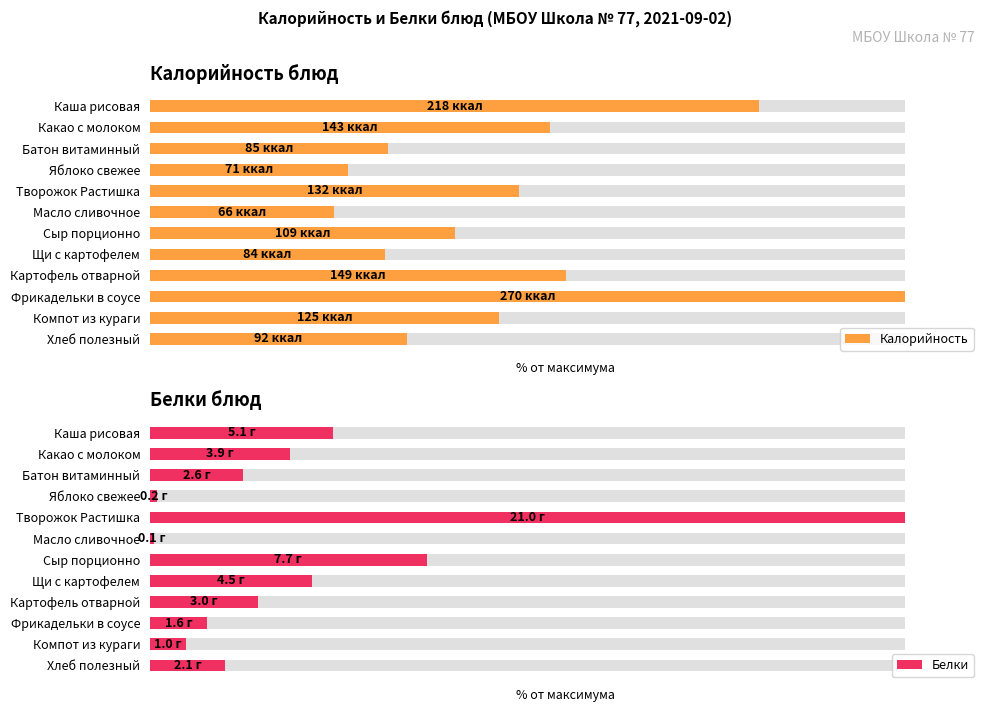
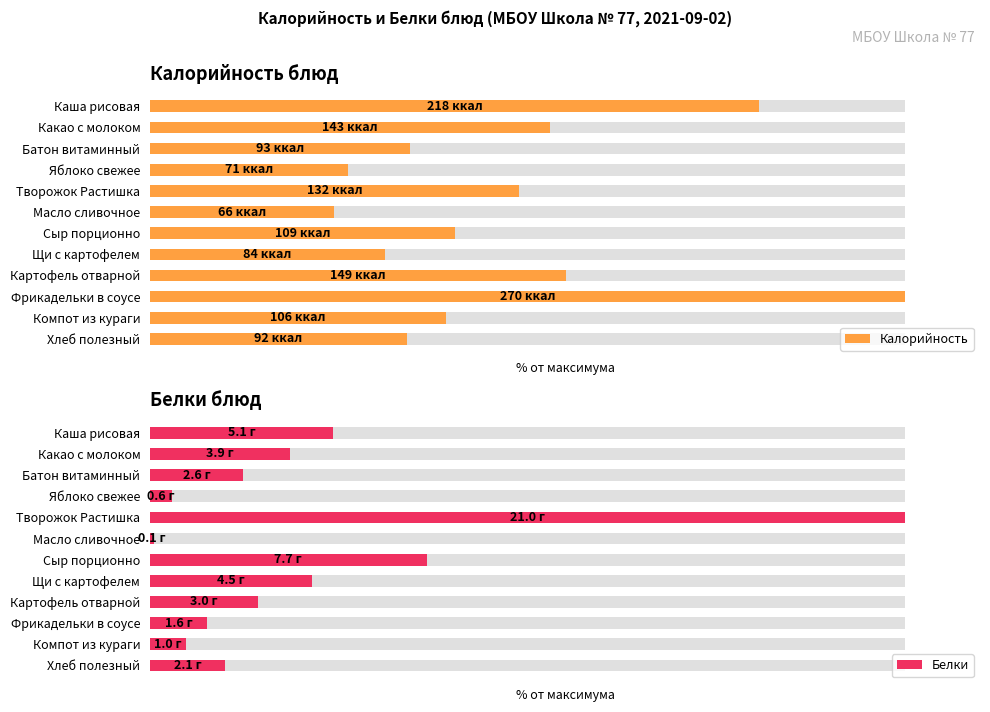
  {
    "Калорийность блюд": {
      "Калорийность": {
-       "Батон витаминный": 85,
-       "Компот из кураги": 125
+       "Батон витаминный": 93,
+       "Компот из кураги": 106
      }
    },
    "Белки блюд": {
      "Белки": {
-       "Яблоко свежее": 0.2
+       "Яблоко свежее": 0.6
      }
    }
  }
